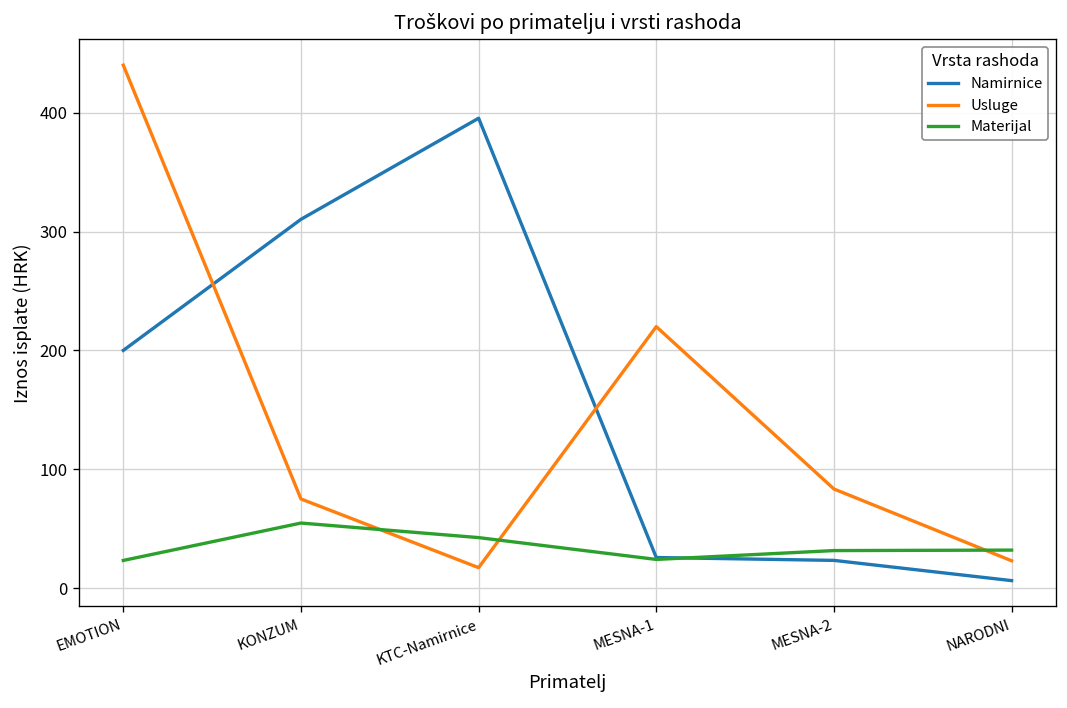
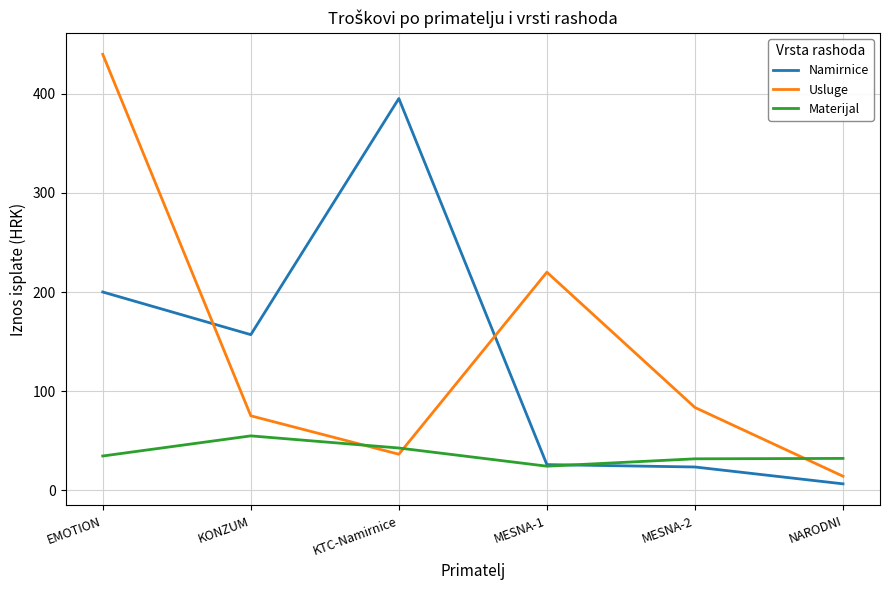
  {
    "Namirnice": {
      "EMOTION": 200,
-     "KONZUM": 310,
+     "KONZUM": 160,
      "KTC-Namirnice": 400,
      "MESNA-2": 20,
      "NARODNI": 10
    },
    "Usluge": {
      "EMOTION": 440,
      "KONZUM": 80,
-     "KTC-Namirnice": 20,
+     "KTC-Namirnice": 40,
      "MESNA-1": 220,
      "MESNA-2": 80,
-     "NARODNI": 20
+     "NARODNI": 10
    },
    "Materijal": {
-     "EMOTION": 20,
+     "EMOTION": 30,
      "KONZUM": 50,
      "KTC-Namirnice": 40,
      "MESNA-2": 30,
      "NARODNI": 30
    }
  }
